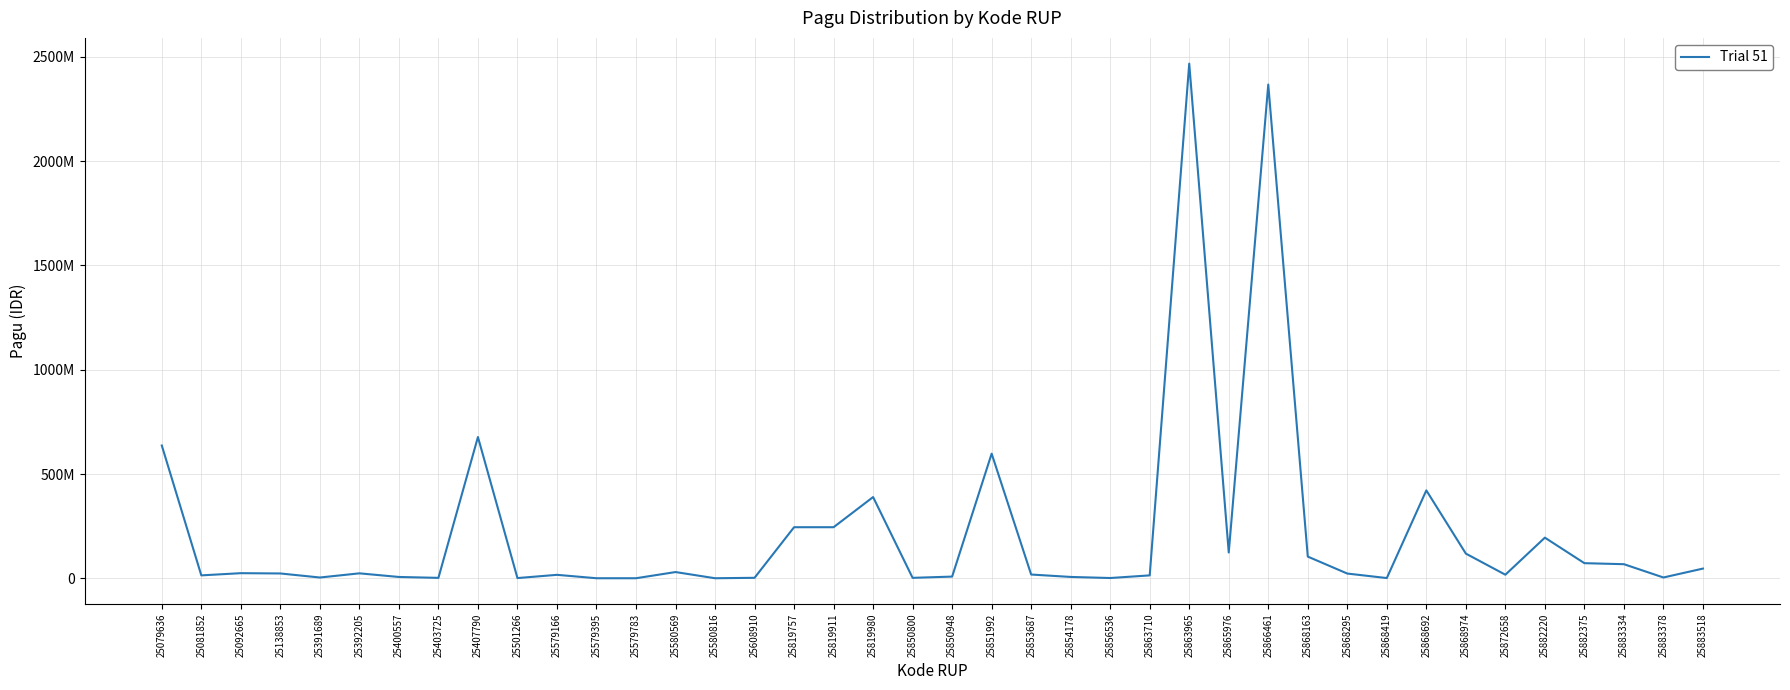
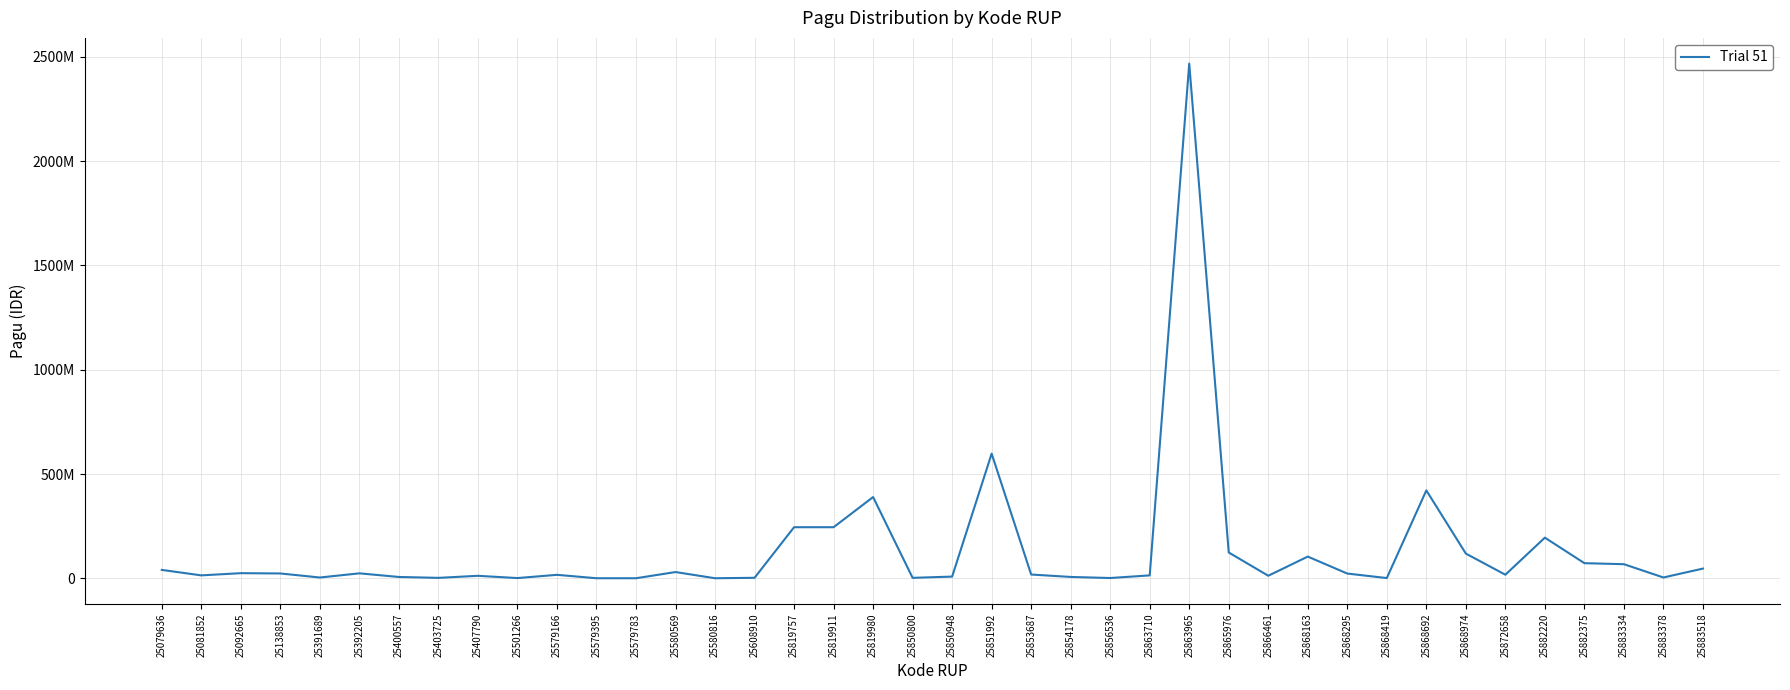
  {
-   "25079636": 640000000,
+   "25079636": 40000000,
    "25081852": 10000000,
    "25092665": 20000000,
    "25138853": 20000000,
    "25391689": 0,
    "25392205": 20000000,
    "25400557": 10000000,
    "25403725": 0,
-   "25407790": 680000000,
+   "25407790": 10000000,
    "25501266": 0,
    "25579166": 20000000,
    "25579395": 0,
    "25579783": 0,
    "25580569": 30000000,
    "25580816": 0,
    "25608910": 0,
    "25819757": 250000000,
    "25819911": 250000000,
    "25819980": 390000000,
    "25850800": 0,
    "25850948": 10000000,
    "25851992": 600000000,
    "25853687": 20000000,
    "25854178": 10000000,
    "25856536": 0,
    "25863710": 10000000,
    "25863965": 2470000000,
    "25865976": 120000000,
-   "25866461": 2370000000,
+   "25866461": 10000000,
    "25868163": 100000000,
    "25868295": 20000000,
    "25868419": 0,
    "25868692": 420000000,
    "25868974": 120000000,
    "25872658": 20000000,
    "25882220": 200000000,
    "25882375": 70000000,
    "25883334": 70000000,
    "25883378": 0,
    "25883518": 50000000
  }
